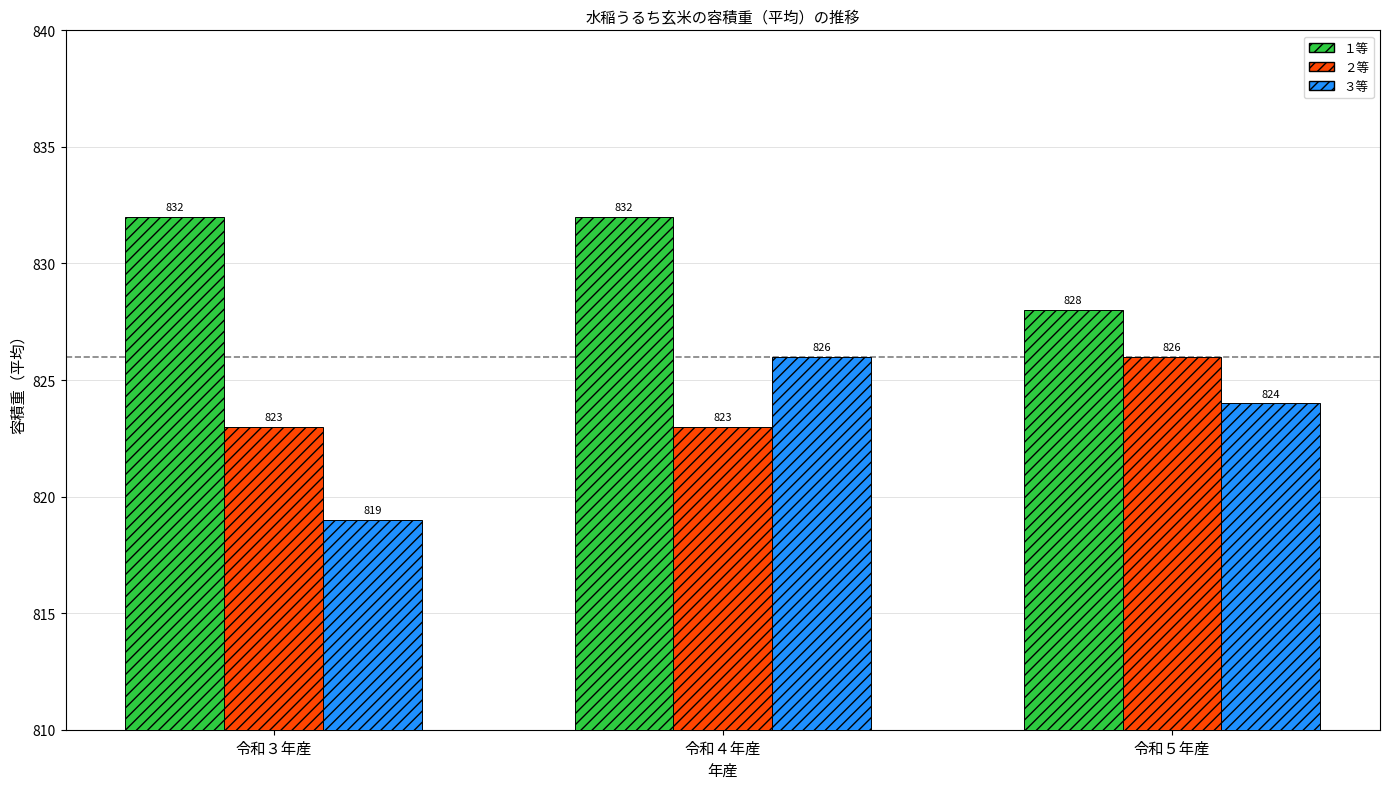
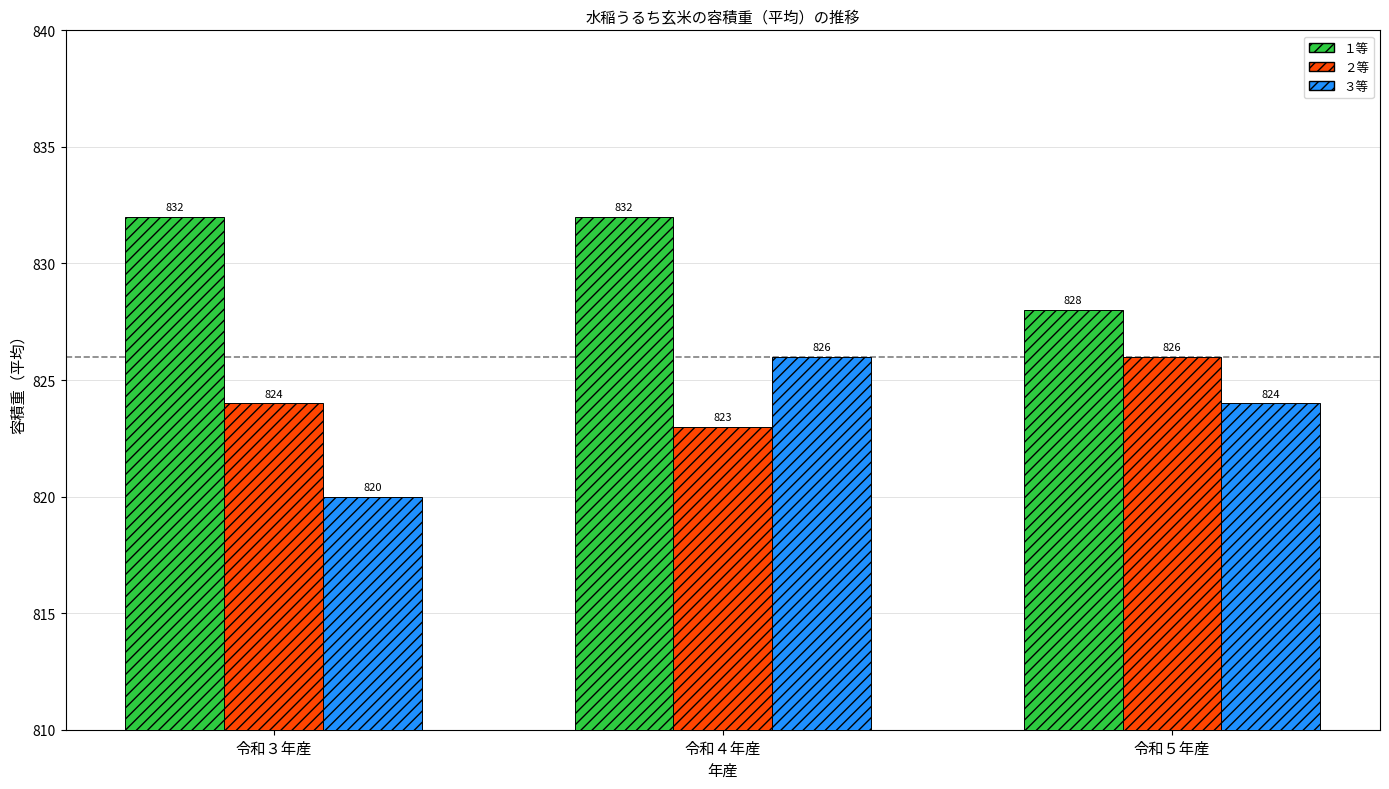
  {
    "１等": {
      "令和３年産": 832,
      "令和４年産": 832,
      "令和５年産": 828
    },
    "２等": {
-     "令和３年産": 823,
+     "令和３年産": 824,
      "令和４年産": 823,
      "令和５年産": 826
    },
    "３等": {
-     "令和３年産": 819,
+     "令和３年産": 820,
      "令和４年産": 826,
      "令和５年産": 824
    }
  }
